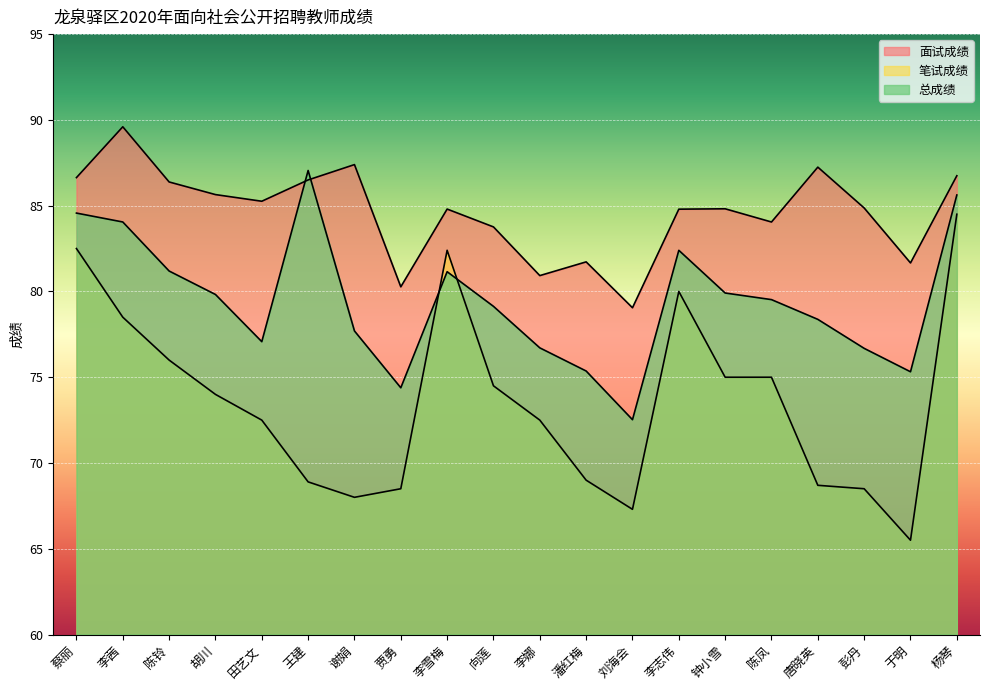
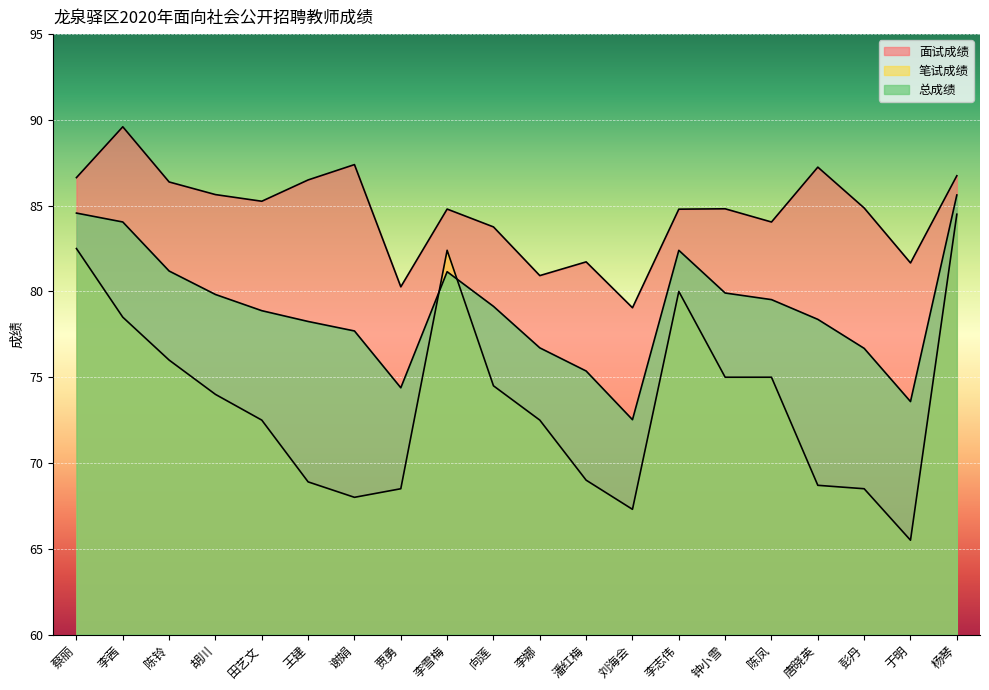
  {
    "面试成绩": {
      "蔡丽": 86.6,
      "李茜": 89.6,
      "陈铃": 86.4,
      "胡川": 85.6,
      "田艺文": 85.3,
      "王建": 86.5,
      "谢娟": 87.4,
      "贾勇": 80.3,
      "李雪梅": 84.8,
      "向莲": 83.8,
      "李娜": 80.9,
      "潘红梅": 81.7,
      "刘海会": 79.1,
      "李志伟": 84.8,
      "钟小雪": 84.8,
      "陈凤": 84.0,
      "唐晓英": 87.2,
      "彭丹": 84.9,
      "于明": 81.7,
      "杨琴": 86.7
    },
    "笔试成绩": {
      "蔡丽": 82.5,
      "李茜": 78.5,
      "陈铃": 76.0,
      "胡川": 74.0,
      "田艺文": 72.5,
      "王建": 68.9,
      "谢娟": 68.0,
      "贾勇": 68.5,
      "李雪梅": 82.4,
      "向莲": 74.5,
      "李娜": 72.5,
      "潘红梅": 69.0,
      "刘海会": 67.3,
      "李志伟": 80.0,
      "钟小雪": 75.0,
      "陈凤": 75.0,
      "唐晓英": 68.7,
      "彭丹": 68.5,
      "于明": 65.5,
      "杨琴": 84.5
    },
    "总成绩": {
      "蔡丽": 84.6,
      "李茜": 84.0,
      "陈铃": 81.2,
      "胡川": 79.8,
-     "田艺文": 77.1,
-     "王建": 87.1,
+     "田艺文": 78.9,
+     "王建": 78.3,
      "谢娟": 77.7,
      "贾勇": 74.4,
      "李雪梅": 81.2,
      "向莲": 79.1,
      "李娜": 76.7,
      "潘红梅": 75.4,
      "刘海会": 72.5,
      "李志伟": 82.4,
      "钟小雪": 79.9,
      "陈凤": 79.5,
      "唐晓英": 78.4,
      "彭丹": 76.7,
-     "于明": 75.3,
+     "于明": 73.6,
      "杨琴": 85.6
    }
  }
